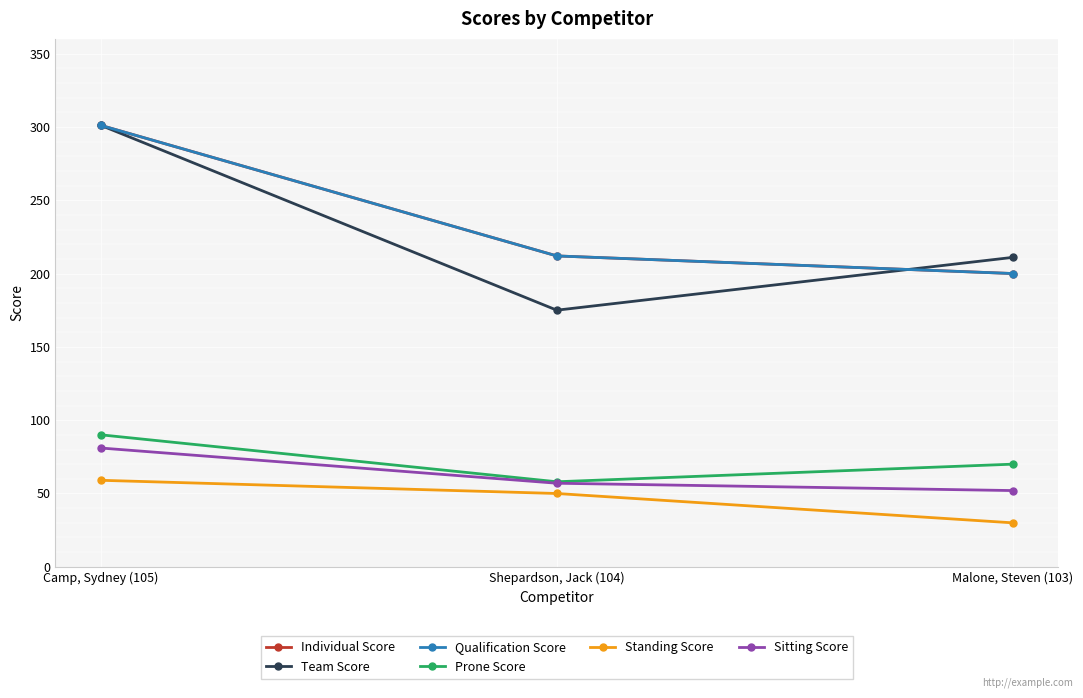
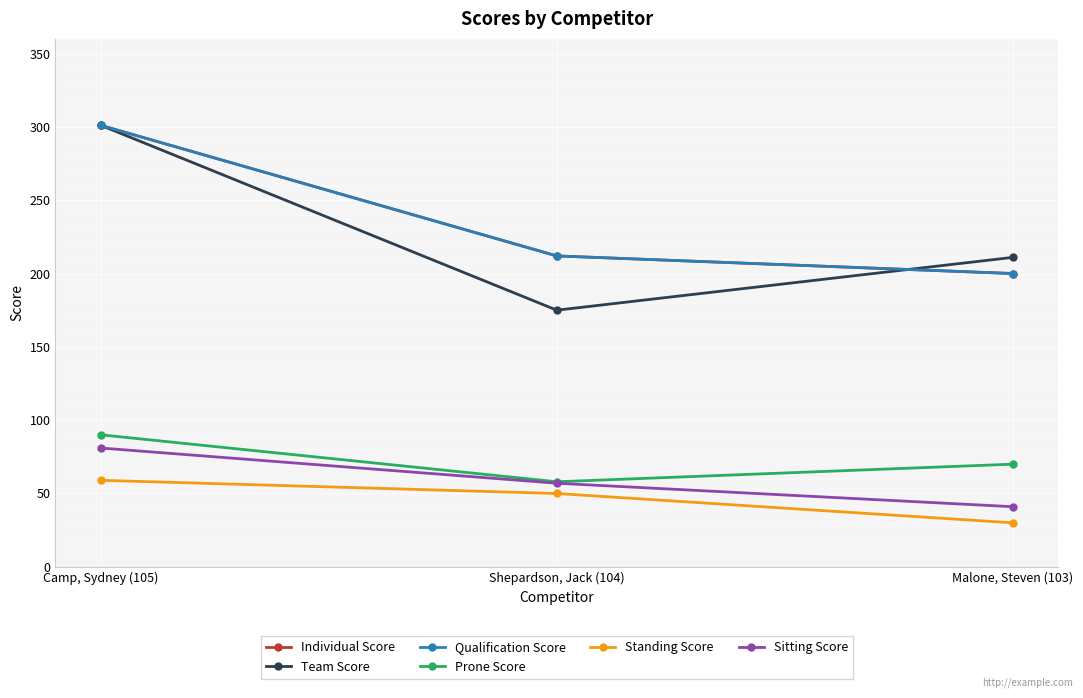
  {
    "Qualification Score": {
      "Shepardson, Jack (104)": 212,
      "Malone, Steven (103)": 200
    },
    "Team Score": {
      "Shepardson, Jack (104)": 175,
      "Malone, Steven (103)": 211
    },
    "Prone Score": {
      "Camp, Sydney (105)": 90,
      "Malone, Steven (103)": 70
    },
    "Standing Score": {
      "Camp, Sydney (105)": 59,
      "Shepardson, Jack (104)": 50,
      "Malone, Steven (103)": 30
    },
    "Sitting Score": {
      "Camp, Sydney (105)": 81,
-     "Malone, Steven (103)": 52
+     "Malone, Steven (103)": 41
    }
  }
